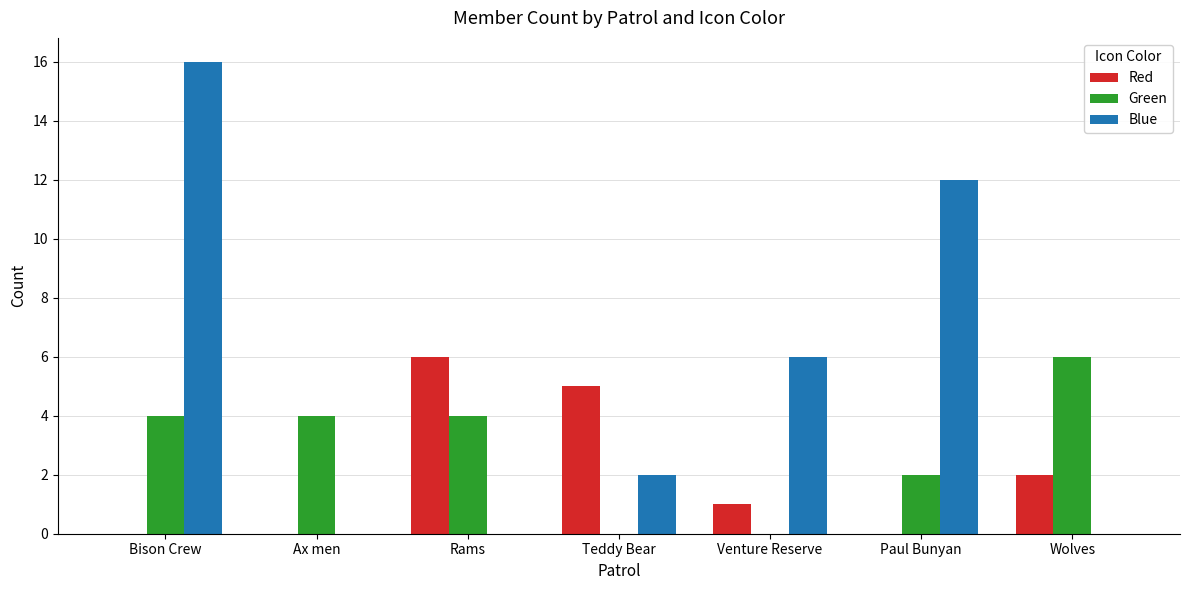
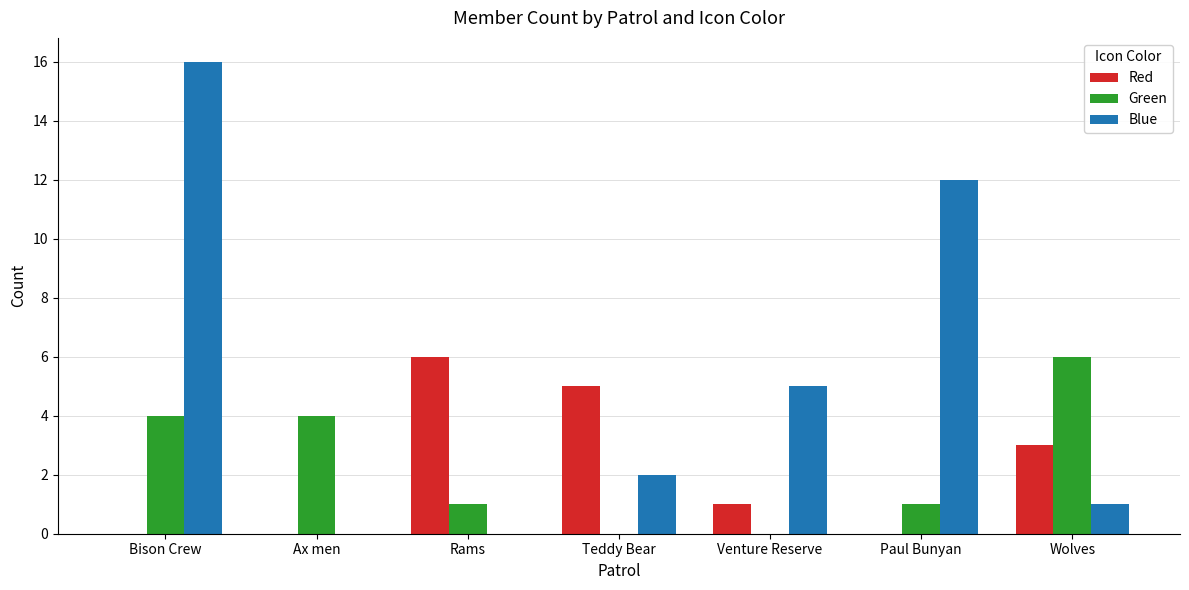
  {
    "Red": {
      "Bison Crew": 0,
      "Ax men": 0,
      "Rams": 6,
      "Teddy Bear": 5,
      "Venture Reserve": 1,
      "Paul Bunyan": 0,
-     "Wolves": 2
+     "Wolves": 3
    },
    "Green": {
      "Bison Crew": 4,
      "Ax men": 4,
-     "Rams": 4,
+     "Rams": 1,
      "Teddy Bear": 0,
      "Venture Reserve": 0,
-     "Paul Bunyan": 2,
+     "Paul Bunyan": 1,
      "Wolves": 6
    },
    "Blue": {
      "Bison Crew": 16,
      "Ax men": 0,
      "Rams": 0,
      "Teddy Bear": 2,
-     "Venture Reserve": 6,
+     "Venture Reserve": 5,
      "Paul Bunyan": 12,
-     "Wolves": 0
+     "Wolves": 1
    }
  }
